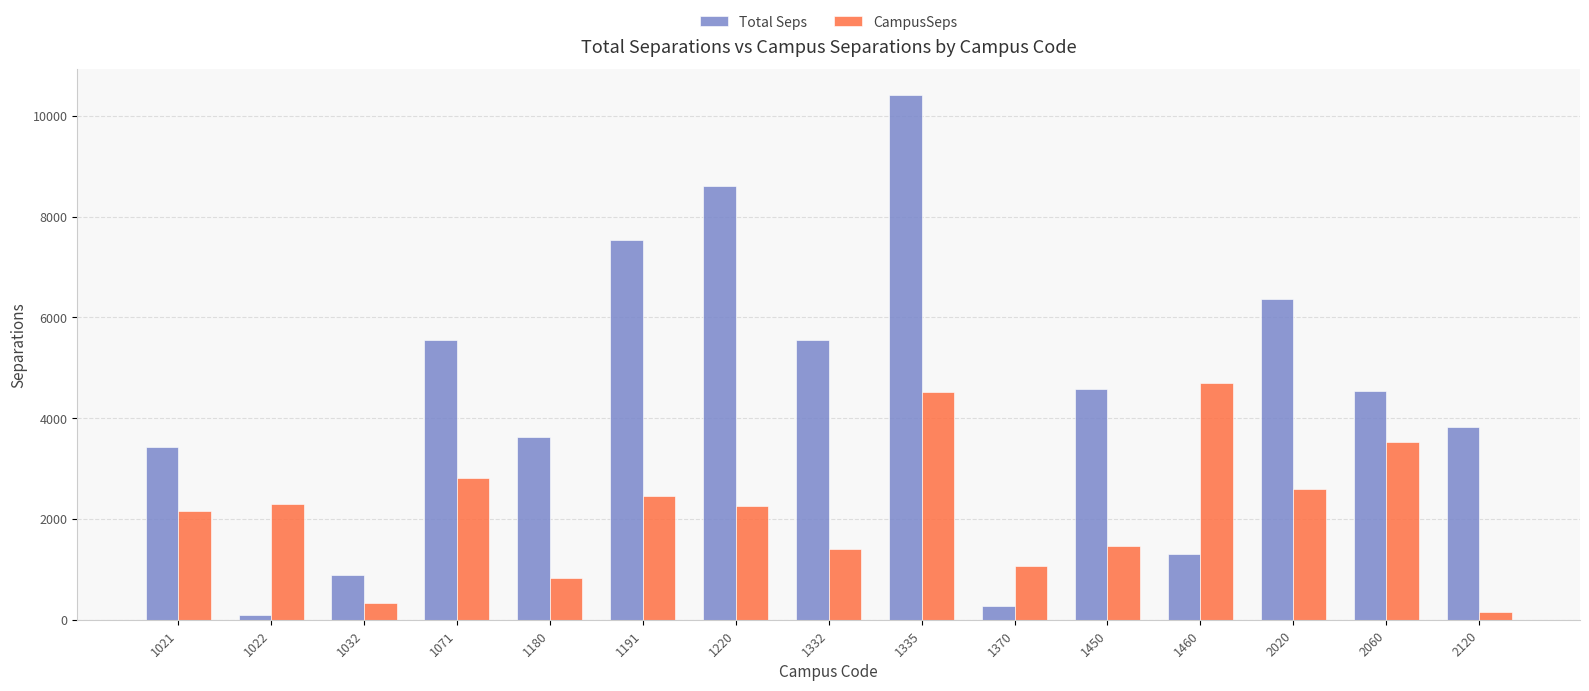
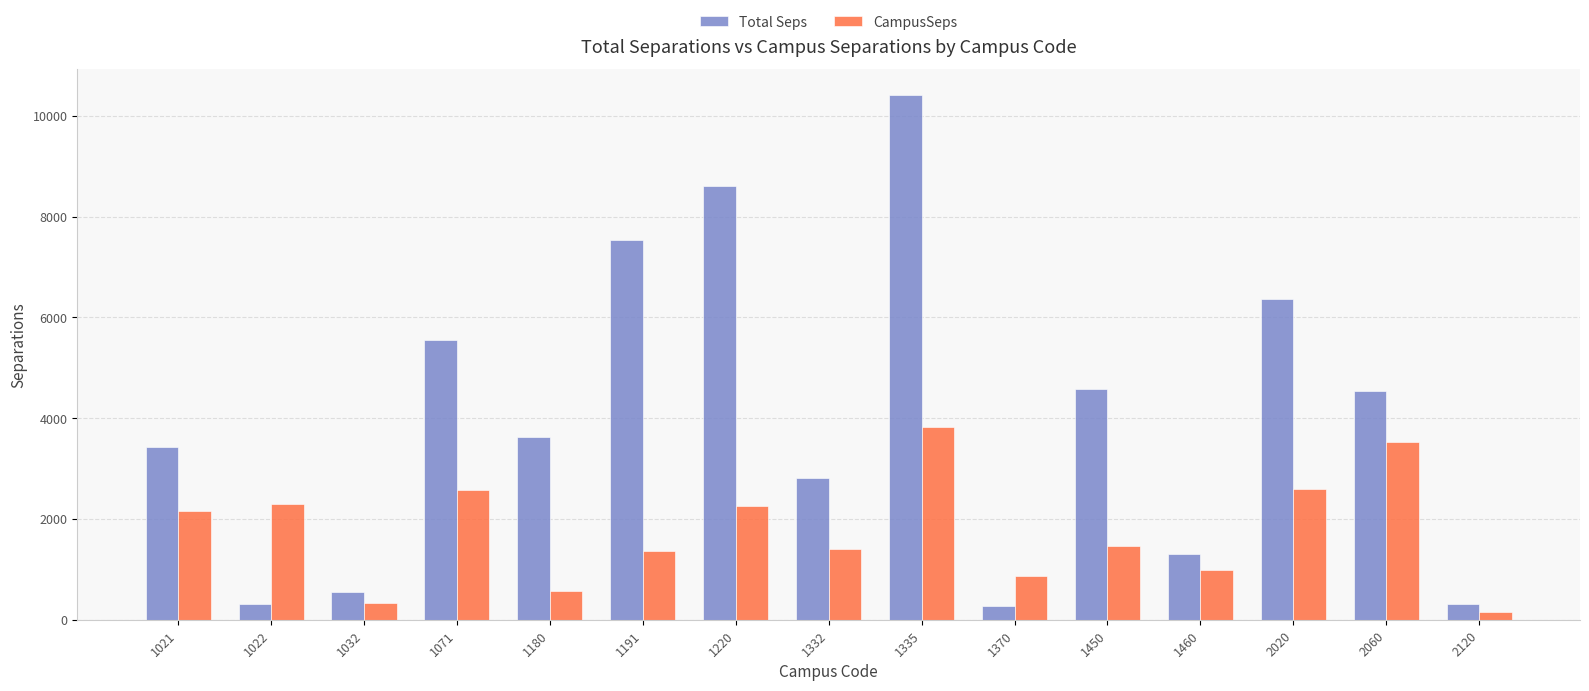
  {
    "Total Seps": {
      "1021": 3400,
-     "1022": 100,
-     "1032": 900,
+     "1022": 300,
+     "1032": 500,
      "1071": 5600,
      "1180": 3600,
      "1191": 7500,
      "1220": 8600,
-     "1332": 5500,
+     "1332": 2800,
      "1335": 10400,
      "1370": 300,
      "1450": 4600,
      "1460": 1300,
      "2020": 6400,
      "2060": 4500,
-     "2120": 3800
+     "2120": 300
    },
    "CampusSeps": {
      "1021": 2100,
      "1022": 2300,
      "1032": 300,
-     "1071": 2800,
-     "1180": 800,
-     "1191": 2500,
+     "1071": 2600,
+     "1180": 600,
+     "1191": 1400,
      "1220": 2300,
      "1332": 1400,
-     "1335": 4500,
-     "1370": 1100,
+     "1335": 3800,
+     "1370": 900,
      "1450": 1500,
-     "1460": 4700,
+     "1460": 1000,
      "2020": 2600,
      "2060": 3500,
      "2120": 200
    }
  }
